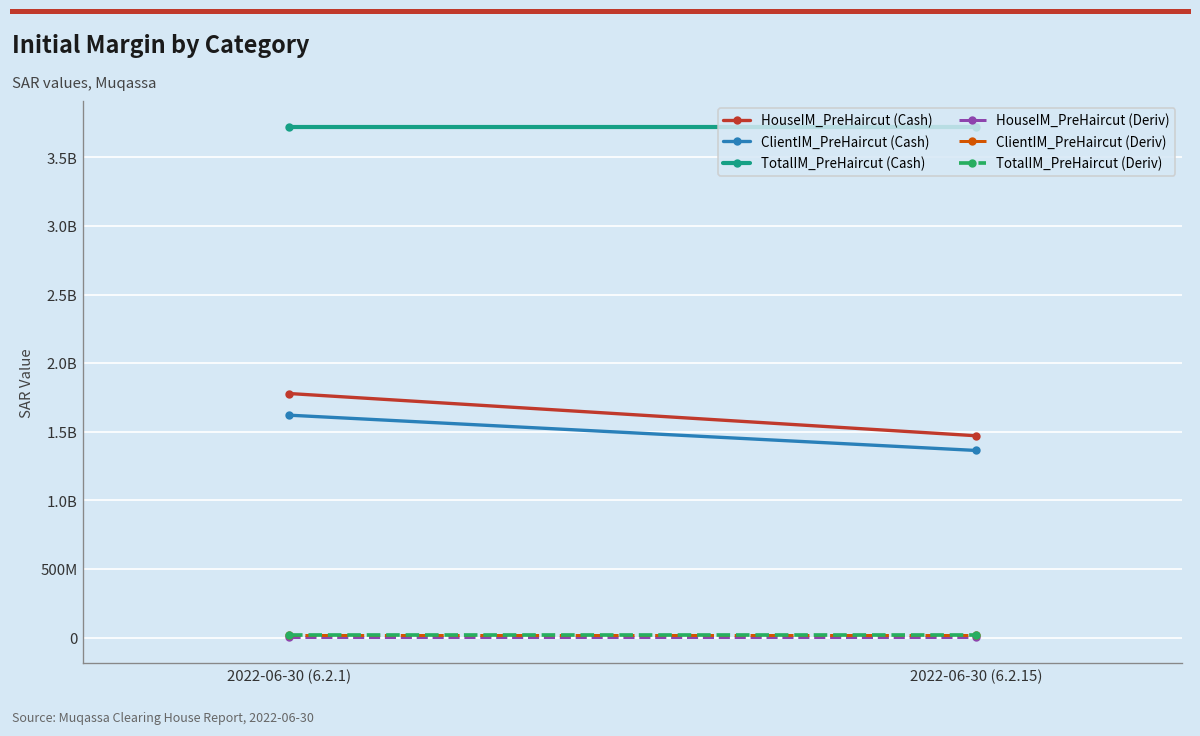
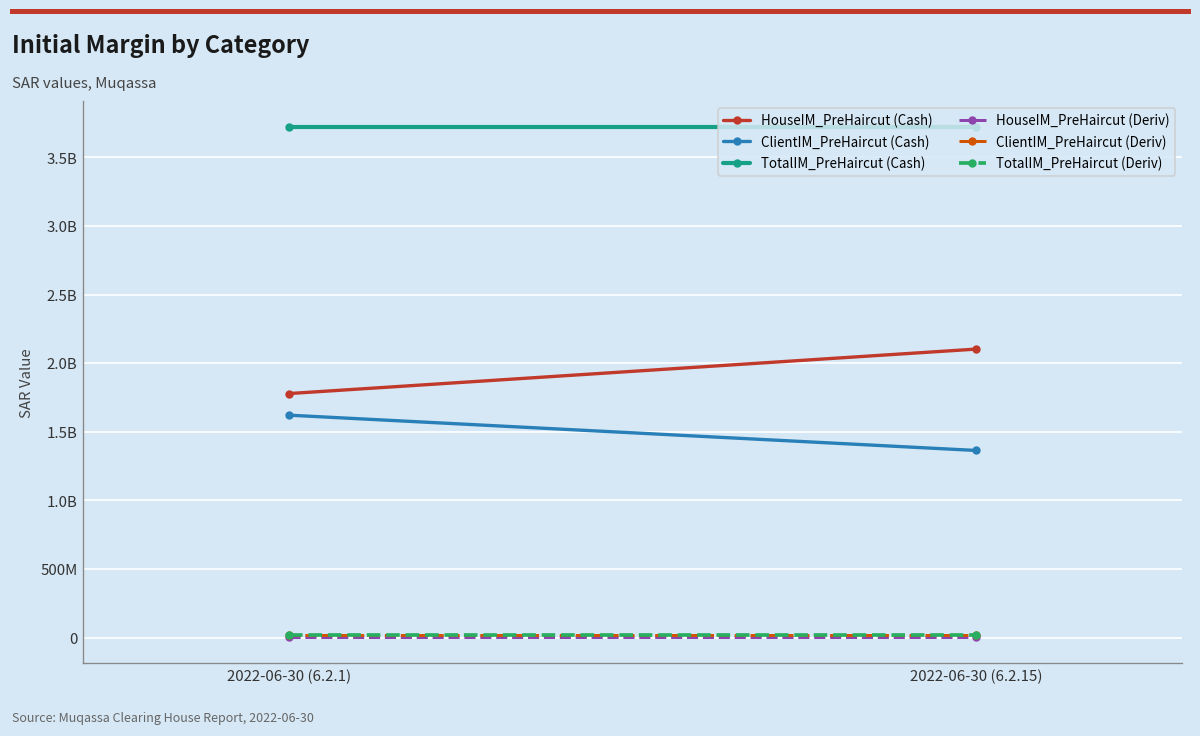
  {
    "HouseIM_PreHaircut (Cash)": {
      "2022-06-30 (6.2.1)": 1780000000,
-     "2022-06-30 (6.2.15)": 1470000000
+     "2022-06-30 (6.2.15)": 2100000000
    },
    "ClientIM_PreHaircut (Cash)": {
      "2022-06-30 (6.2.1)": 1620000000,
      "2022-06-30 (6.2.15)": 1360000000
    }
  }
